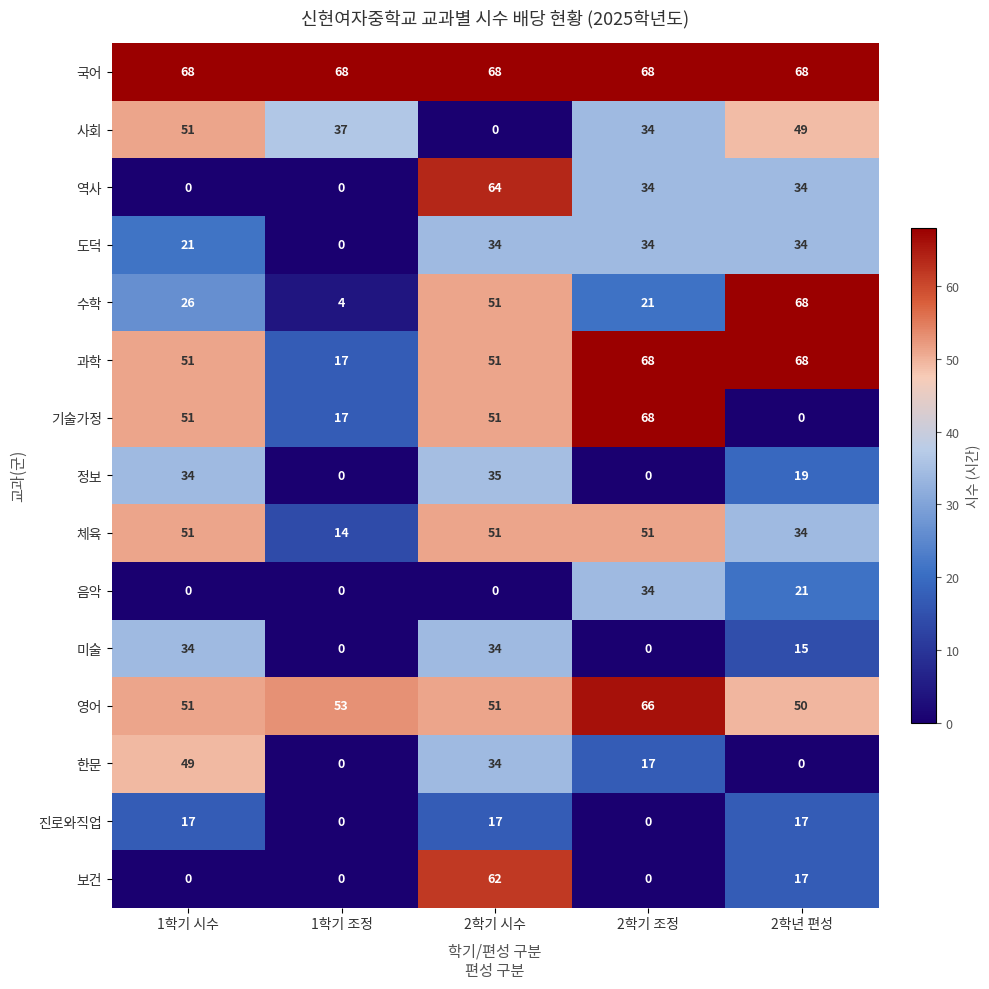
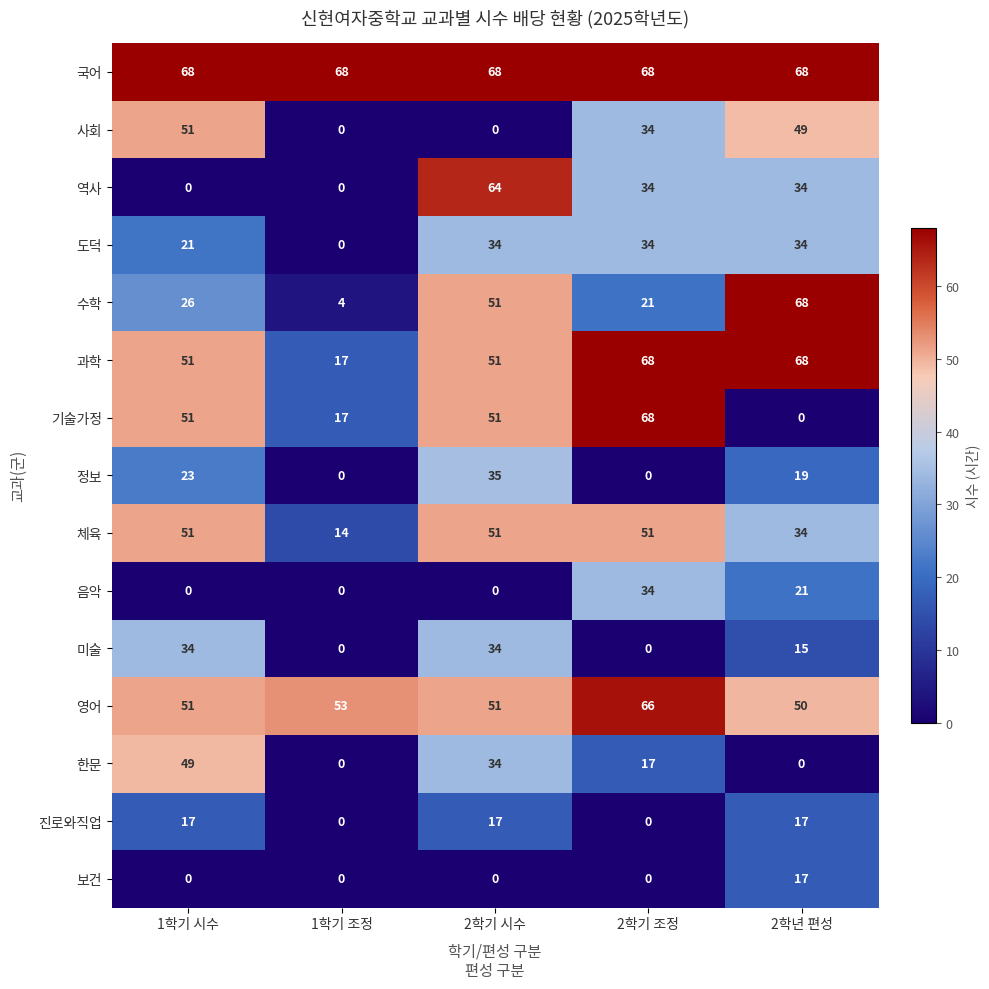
  {
    "국어": {
      "1학기 시수": 68,
      "1학기 조정": 68,
      "2학기 시수": 68,
      "2학기 조정": 68,
      "2학년 편성": 68
    },
    "사회": {
      "1학기 시수": 51,
-     "1학기 조정": 37,
+     "1학기 조정": 0,
      "2학기 시수": 0,
      "2학기 조정": 34,
      "2학년 편성": 49
    },
    "역사": {
      "1학기 시수": 0,
      "1학기 조정": 0,
      "2학기 시수": 64,
      "2학기 조정": 34,
      "2학년 편성": 34
    },
    "도덕": {
      "1학기 시수": 21,
      "1학기 조정": 0,
      "2학기 시수": 34,
      "2학기 조정": 34,
      "2학년 편성": 34
    },
    "수학": {
      "1학기 시수": 26,
      "1학기 조정": 4,
      "2학기 시수": 51,
      "2학기 조정": 21,
      "2학년 편성": 68
    },
    "과학": {
      "1학기 시수": 51,
      "1학기 조정": 17,
      "2학기 시수": 51,
      "2학기 조정": 68,
      "2학년 편성": 68
    },
    "기술가정": {
      "1학기 시수": 51,
      "1학기 조정": 17,
      "2학기 시수": 51,
      "2학기 조정": 68,
      "2학년 편성": 0
    },
    "정보": {
-     "1학기 시수": 34,
+     "1학기 시수": 23,
      "1학기 조정": 0,
      "2학기 시수": 35,
      "2학기 조정": 0,
      "2학년 편성": 19
    },
    "체육": {
      "1학기 시수": 51,
      "1학기 조정": 14,
      "2학기 시수": 51,
      "2학기 조정": 51,
      "2학년 편성": 34
    },
    "음악": {
      "1학기 시수": 0,
      "1학기 조정": 0,
      "2학기 시수": 0,
      "2학기 조정": 34,
      "2학년 편성": 21
    },
    "미술": {
      "1학기 시수": 34,
      "1학기 조정": 0,
      "2학기 시수": 34,
      "2학기 조정": 0,
      "2학년 편성": 15
    },
    "영어": {
      "1학기 시수": 51,
      "1학기 조정": 53,
      "2학기 시수": 51,
      "2학기 조정": 66,
      "2학년 편성": 50
    },
    "한문": {
      "1학기 시수": 49,
      "1학기 조정": 0,
      "2학기 시수": 34,
      "2학기 조정": 17,
      "2학년 편성": 0
    },
    "진로와직업": {
      "1학기 시수": 17,
      "1학기 조정": 0,
      "2학기 시수": 17,
      "2학기 조정": 0,
      "2학년 편성": 17
    },
    "보건": {
      "1학기 시수": 0,
      "1학기 조정": 0,
-     "2학기 시수": 62,
+     "2학기 시수": 0,
      "2학기 조정": 0,
      "2학년 편성": 17
    }
  }
